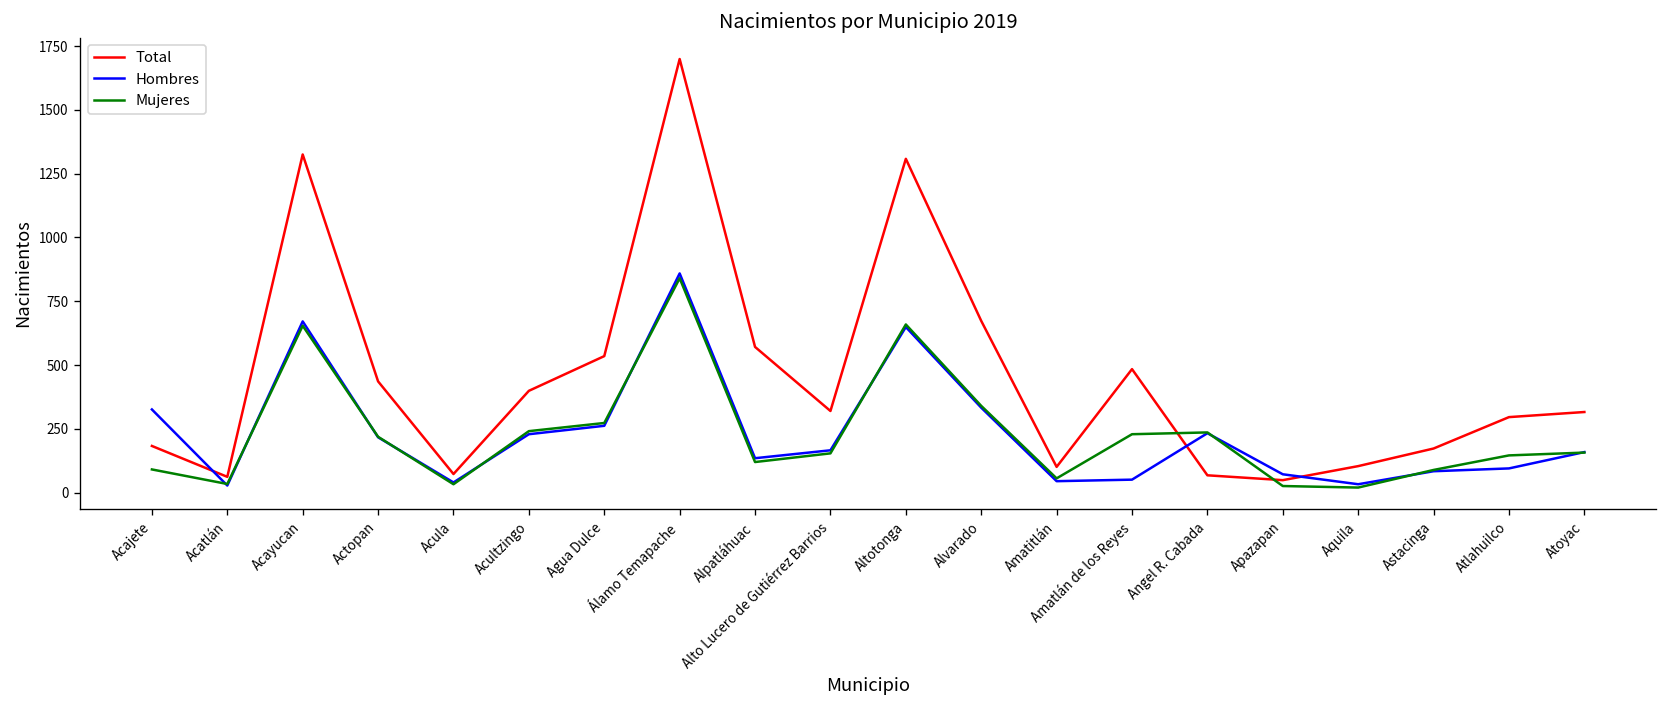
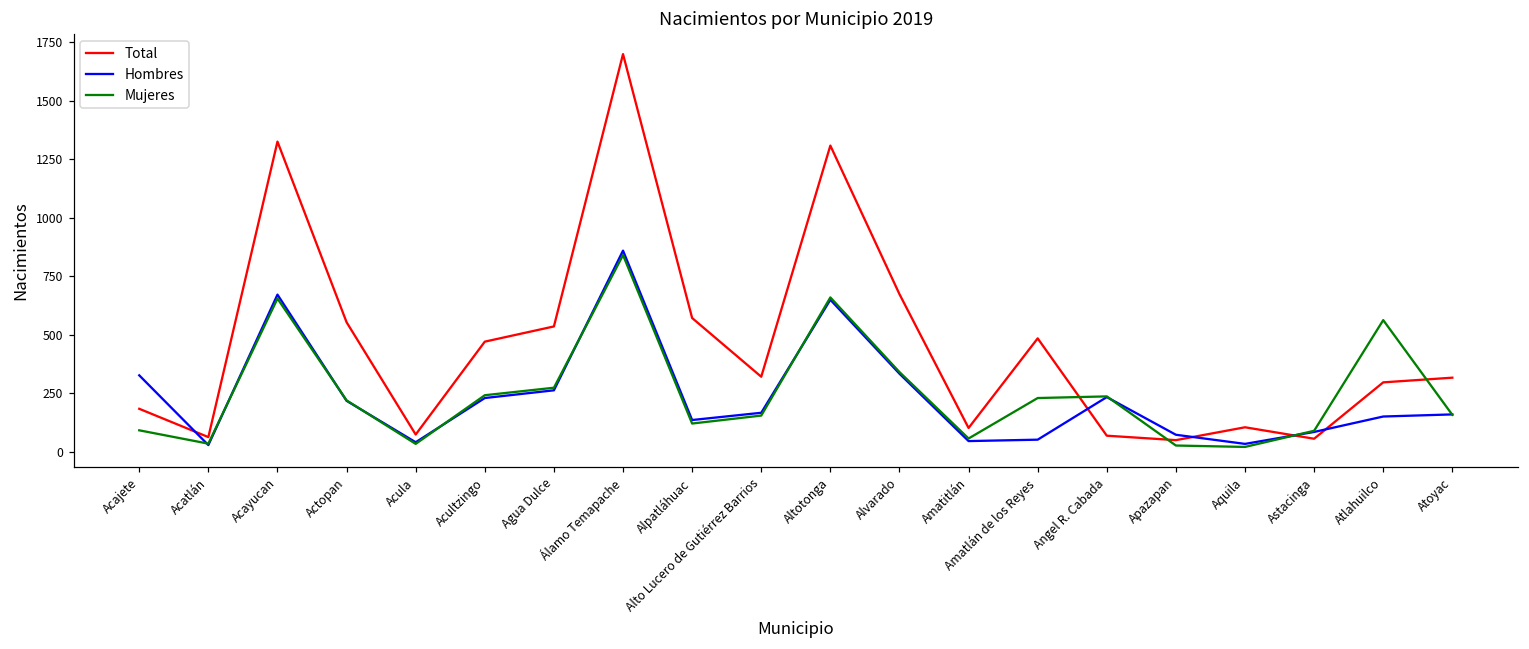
  {
    "Total": {
      "Acajete": 180,
      "Acatlán": 60,
      "Acayucan": 1330,
-     "Actopan": 440,
+     "Actopan": 550,
      "Acula": 70,
-     "Acultzingo": 400,
+     "Acultzingo": 470,
      "Agua Dulce": 540,
      "Álamo Temapache": 1700,
      "Alpatláhuac": 570,
      "Alto Lucero de Gutiérrez Barrios": 320,
      "Altotonga": 1310,
      "Alvarado": 670,
      "Amatitlán": 100,
      "Amatlán de los Reyes": 480,
      "Angel R. Cabada": 70,
      "Apazapan": 50,
      "Aquila": 100,
-     "Astacinga": 170,
+     "Astacinga": 60,
      "Atlahuilco": 300,
      "Atoyac": 320
    },
    "Hombres": {
      "Acajete": 330,
      "Acayucan": 670,
      "Álamo Temapache": 860,
      "Alpatláhuac": 140,
      "Alto Lucero de Gutiérrez Barrios": 170,
      "Amatlán de los Reyes": 50,
      "Apazapan": 70,
      "Aquila": 30,
-     "Atlahuilco": 100
+     "Atlahuilco": 150
    },
    "Mujeres": {
      "Acajete": 90,
      "Acayucan": 650,
      "Álamo Temapache": 840,
      "Alpatláhuac": 120,
      "Alto Lucero de Gutiérrez Barrios": 150,
      "Amatlán de los Reyes": 230,
      "Apazapan": 30,
      "Aquila": 20,
-     "Atlahuilco": 150
+     "Atlahuilco": 560
    }
  }
